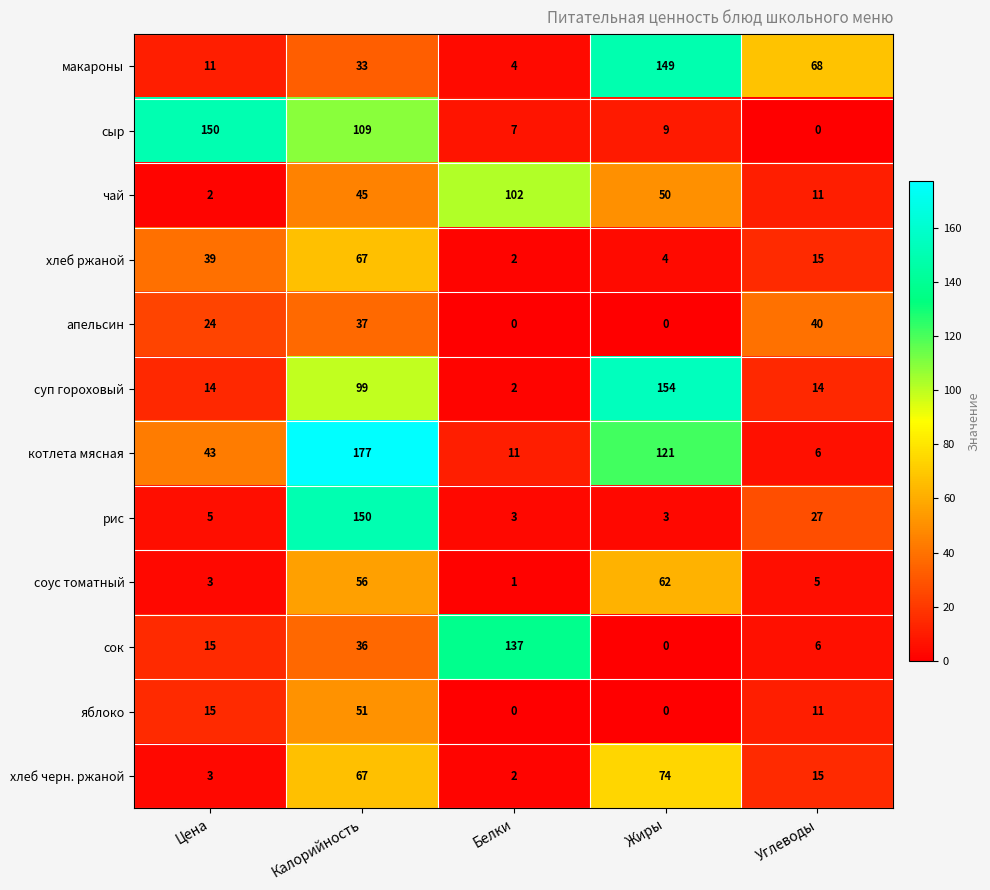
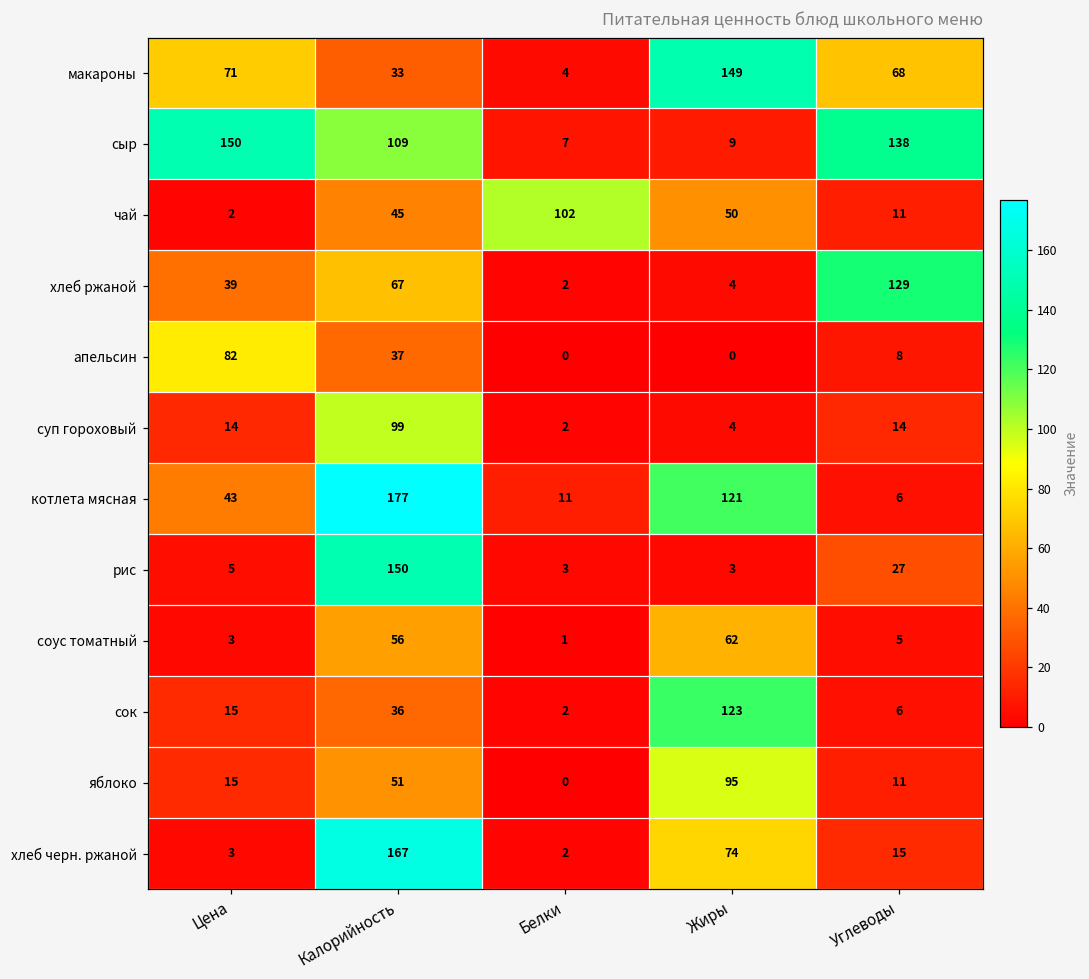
  {
    "макароны": {
-     "Цена": 11,
+     "Цена": 71,
      "Калорийность": 33,
      "Белки": 4,
      "Жиры": 149,
      "Углеводы": 68
    },
    "сыр": {
      "Цена": 150,
      "Калорийность": 109,
      "Белки": 7,
      "Жиры": 9,
-     "Углеводы": 0
+     "Углеводы": 138
    },
    "чай": {
      "Цена": 2,
      "Калорийность": 45,
      "Белки": 102,
      "Жиры": 50,
      "Углеводы": 11
    },
    "хлеб ржаной": {
      "Цена": 39,
      "Калорийность": 67,
      "Белки": 2,
      "Жиры": 4,
-     "Углеводы": 15
+     "Углеводы": 129
    },
    "апельсин": {
-     "Цена": 24,
+     "Цена": 82,
      "Калорийность": 37,
      "Белки": 0,
      "Жиры": 0,
-     "Углеводы": 40
+     "Углеводы": 8
    },
    "суп гороховый": {
      "Цена": 14,
      "Калорийность": 99,
      "Белки": 2,
-     "Жиры": 154,
+     "Жиры": 4,
      "Углеводы": 14
    },
    "котлета мясная": {
      "Цена": 43,
      "Калорийность": 177,
      "Белки": 11,
      "Жиры": 121,
      "Углеводы": 6
    },
    "рис": {
      "Цена": 5,
      "Калорийность": 150,
      "Белки": 3,
      "Жиры": 3,
      "Углеводы": 27
    },
    "соус томатный": {
      "Цена": 3,
      "Калорийность": 56,
      "Белки": 1,
      "Жиры": 62,
      "Углеводы": 5
    },
    "сок": {
      "Цена": 15,
      "Калорийность": 36,
-     "Белки": 137,
-     "Жиры": 0,
+     "Белки": 2,
+     "Жиры": 123,
      "Углеводы": 6
    },
    "яблоко": {
      "Цена": 15,
      "Калорийность": 51,
      "Белки": 0,
-     "Жиры": 0,
+     "Жиры": 95,
      "Углеводы": 11
    },
    "хлеб черн. ржаной": {
      "Цена": 3,
-     "Калорийность": 67,
+     "Калорийность": 167,
      "Белки": 2,
      "Жиры": 74,
      "Углеводы": 15
    }
  }
